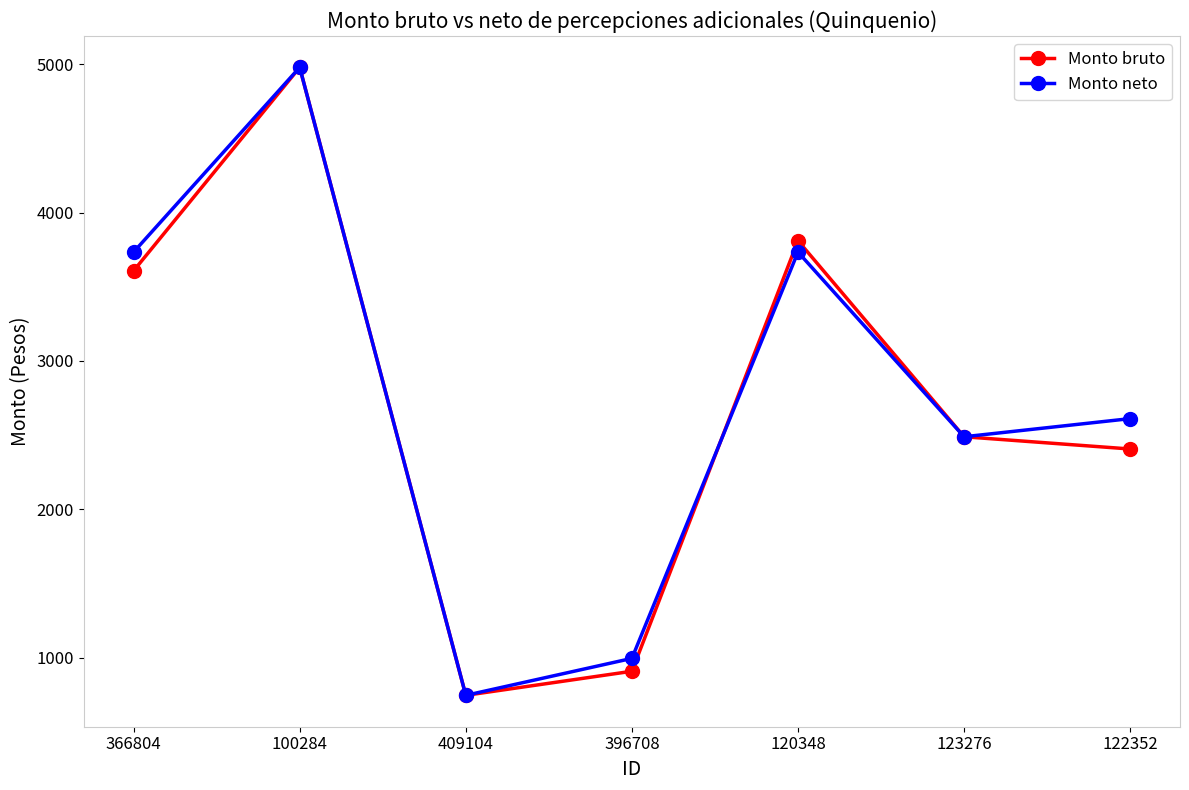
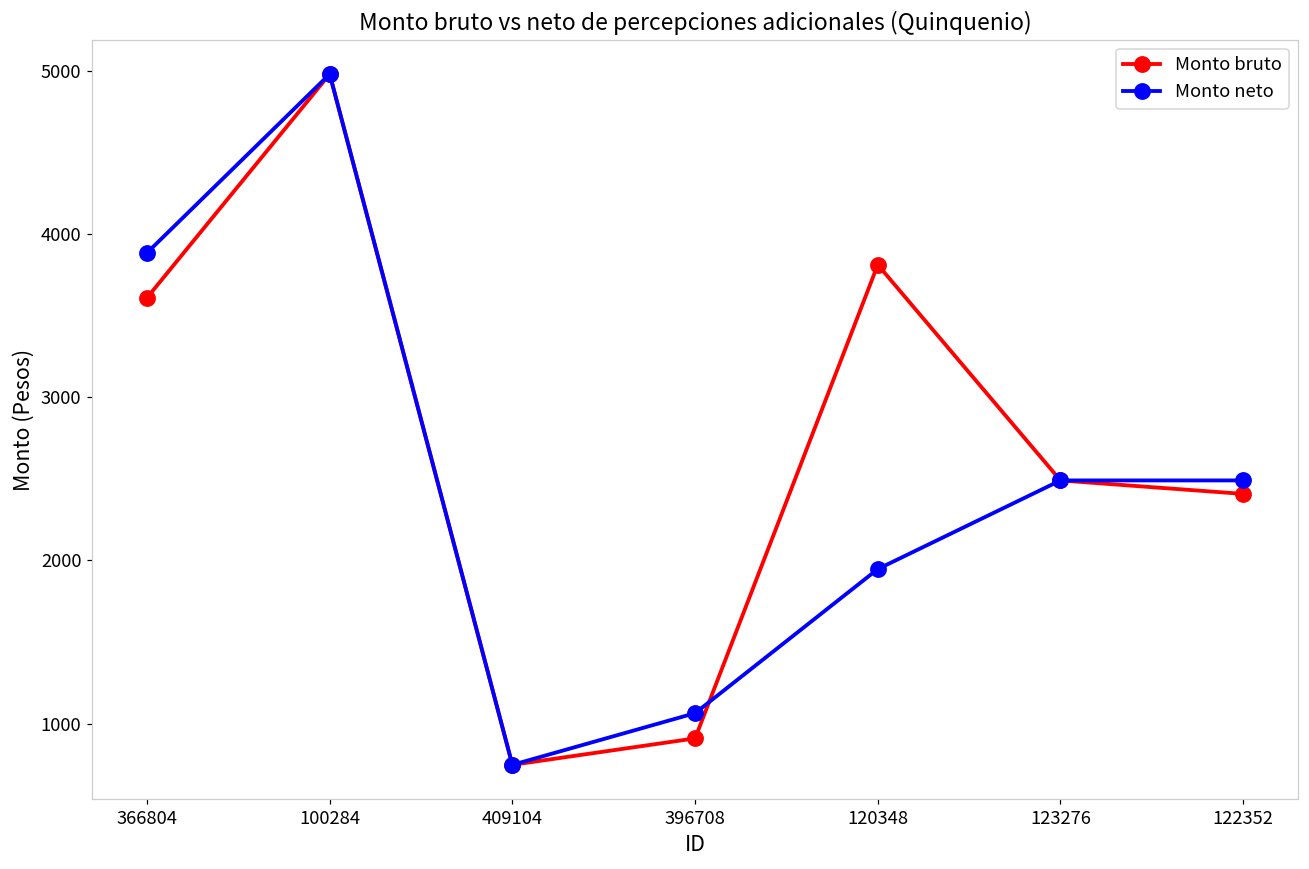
  {
    "Monto bruto": {
      "366804": 3610,
      "396708": 910,
      "120348": 3810,
      "122352": 2410
    },
    "Monto neto": {
-     "366804": 3730,
-     "396708": 1000,
-     "120348": 3730,
-     "122352": 2610
+     "366804": 3880,
+     "396708": 1060,
+     "120348": 1950,
+     "122352": 2490
    }
  }
